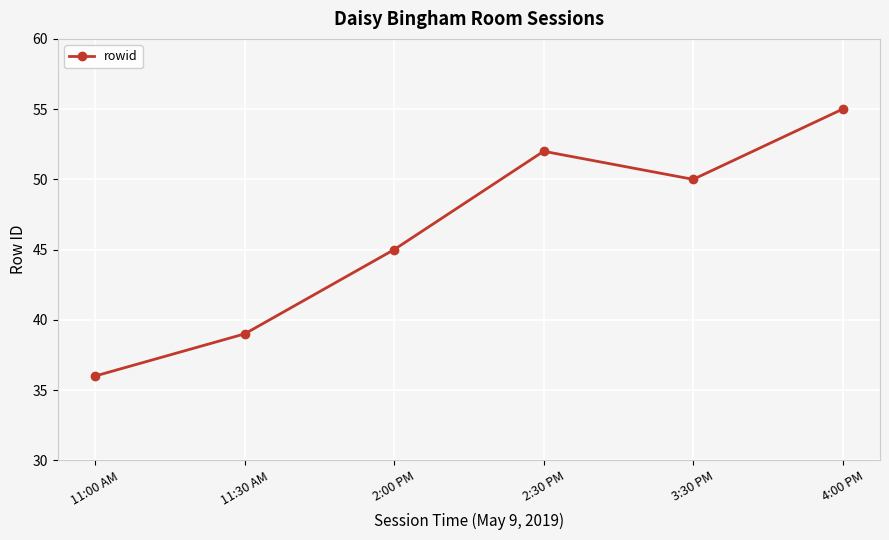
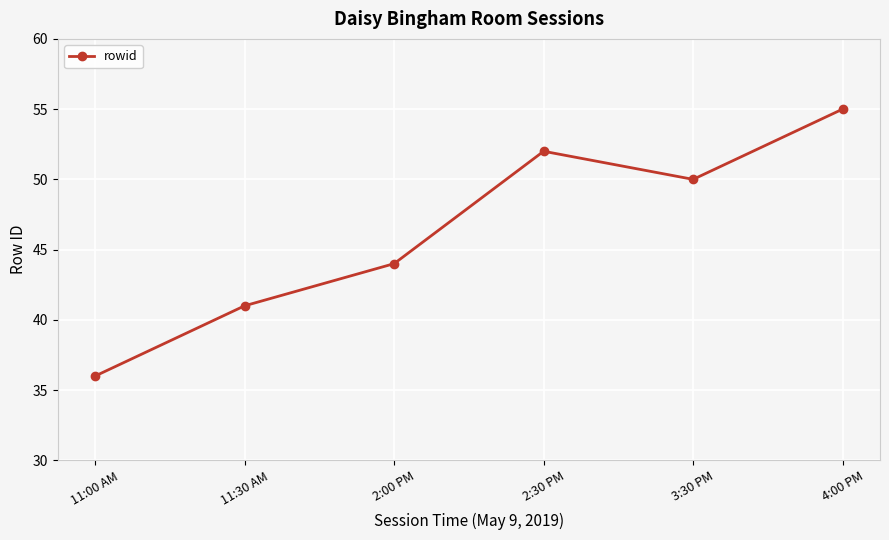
  {
    "11:00 AM": 36,
-   "11:30 AM": 39,
-   "2:00 PM": 45,
+   "11:30 AM": 41,
+   "2:00 PM": 44,
    "2:30 PM": 52,
    "3:30 PM": 50,
    "4:00 PM": 55
  }
